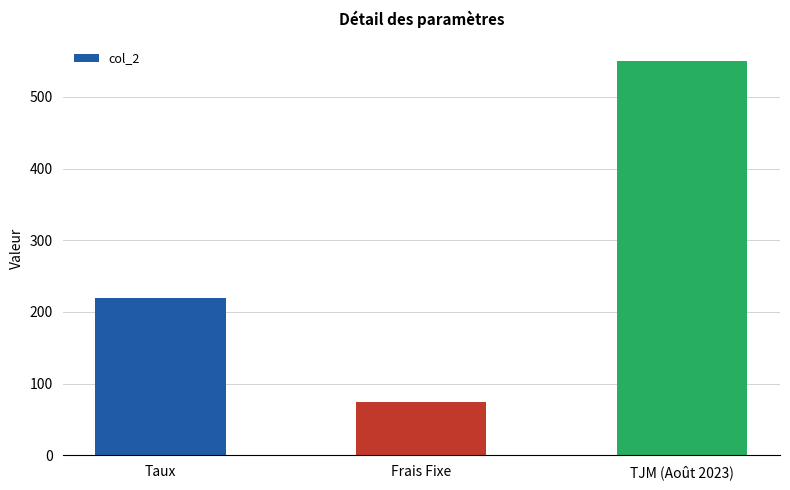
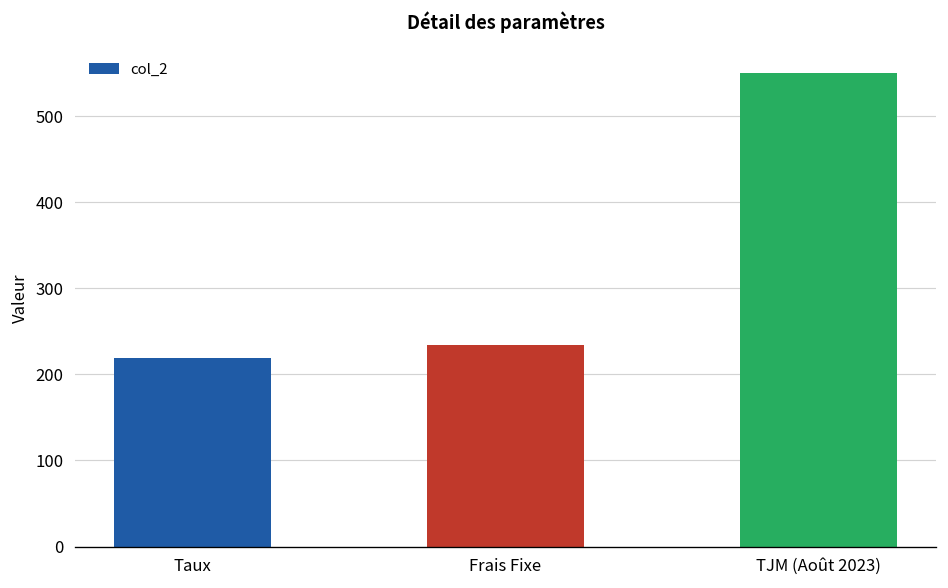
  {
    "Taux": 220,
-   "Frais Fixe": 80,
+   "Frais Fixe": 230,
    "TJM (Août 2023)": 550
  }
